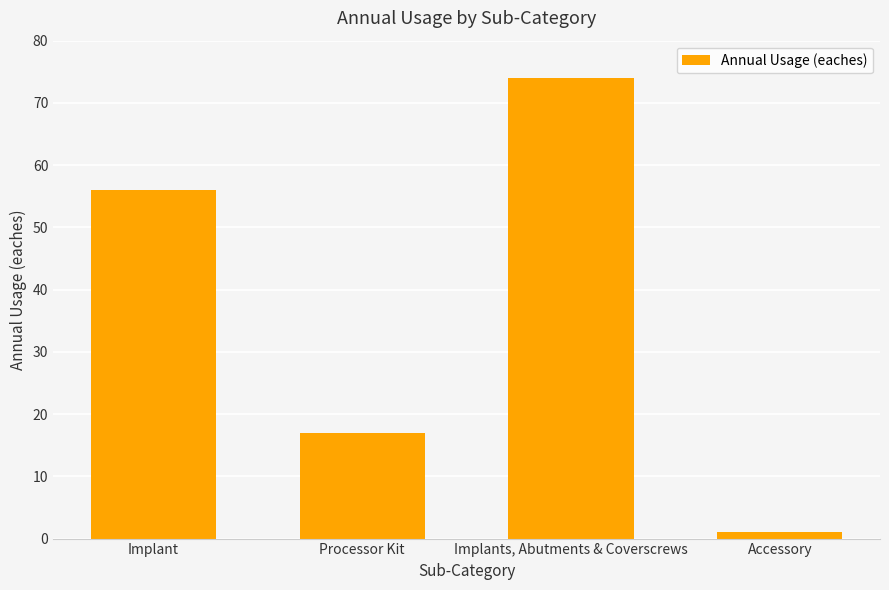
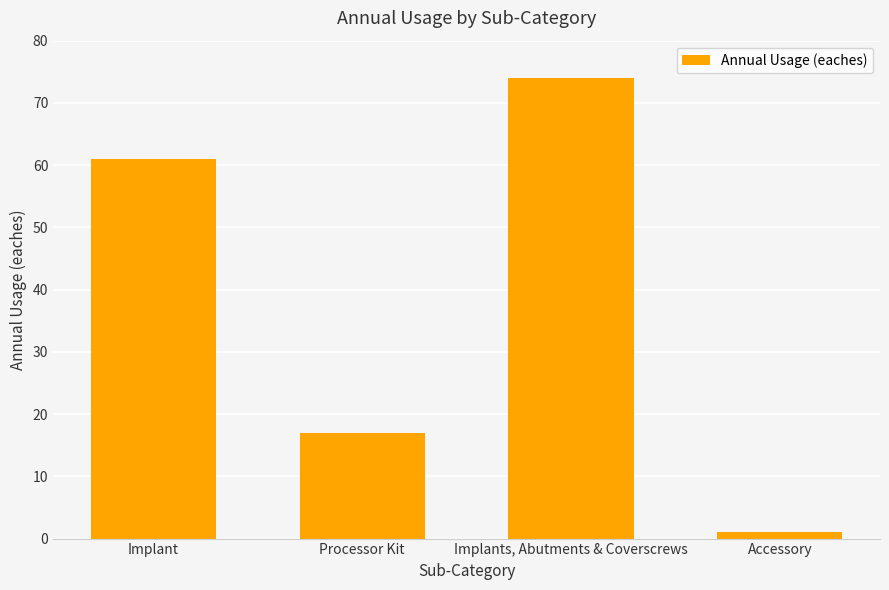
  {
-   "Implant": 56,
+   "Implant": 61,
    "Processor Kit": 17,
    "Implants, Abutments & Coverscrews": 74,
    "Accessory": 1
  }
